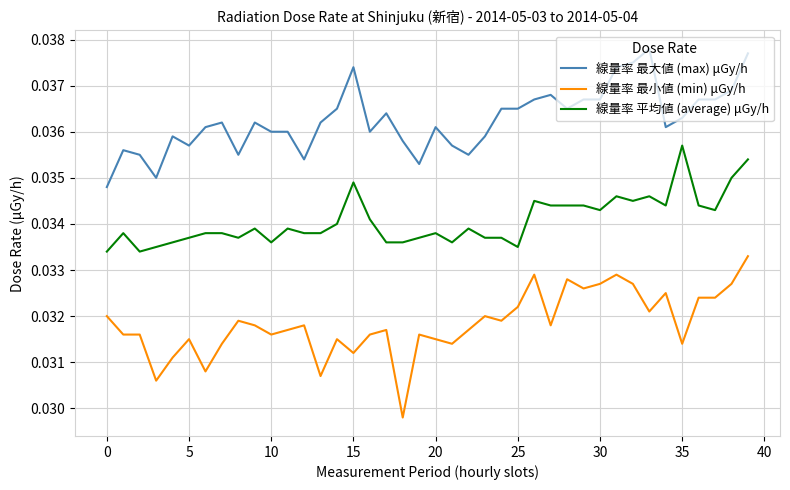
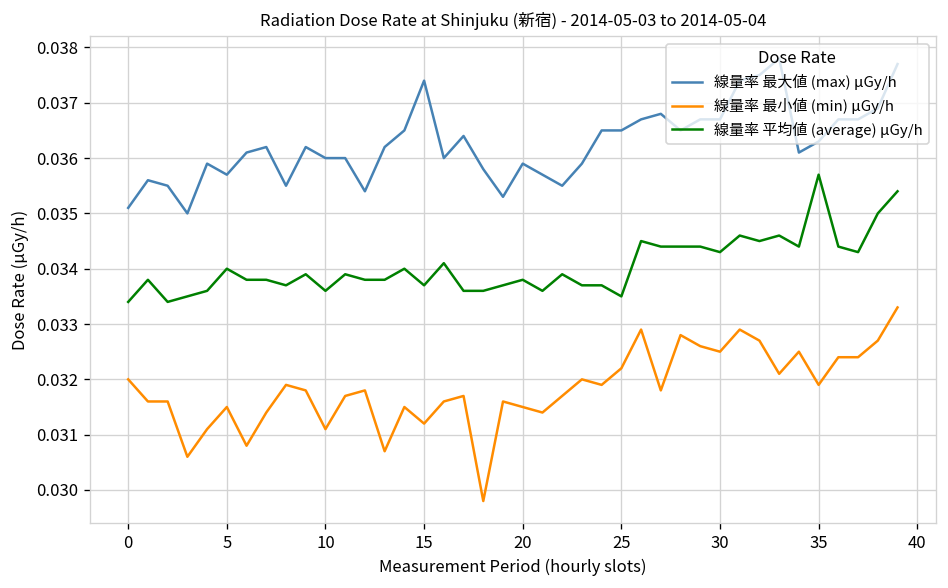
  {
    "線量率 最大値 (max) μGy/h": {
-     "0": 0.0348,
+     "0": 0.0351,
      "5": 0.0357,
      "10": 0.0360,
      "15": 0.0374,
-     "20": 0.0361,
+     "20": 0.0359,
      "25": 0.0365
    },
    "線量率 最小値 (min) μGy/h": {
      "0": 0.0320,
      "5": 0.0315,
-     "10": 0.0316,
+     "10": 0.0311,
      "15": 0.0312,
      "20": 0.0315,
      "25": 0.0322,
-     "30": 0.0327,
-     "35": 0.0314
+     "30": 0.0325,
+     "35": 0.0319
    },
    "線量率 平均値 (average) μGy/h": {
      "0": 0.0334,
-     "5": 0.0337,
+     "5": 0.0340,
      "10": 0.0336,
-     "15": 0.0349,
+     "15": 0.0337,
      "20": 0.0338,
      "25": 0.0335,
      "30": 0.0343,
      "35": 0.0357
    }
  }
